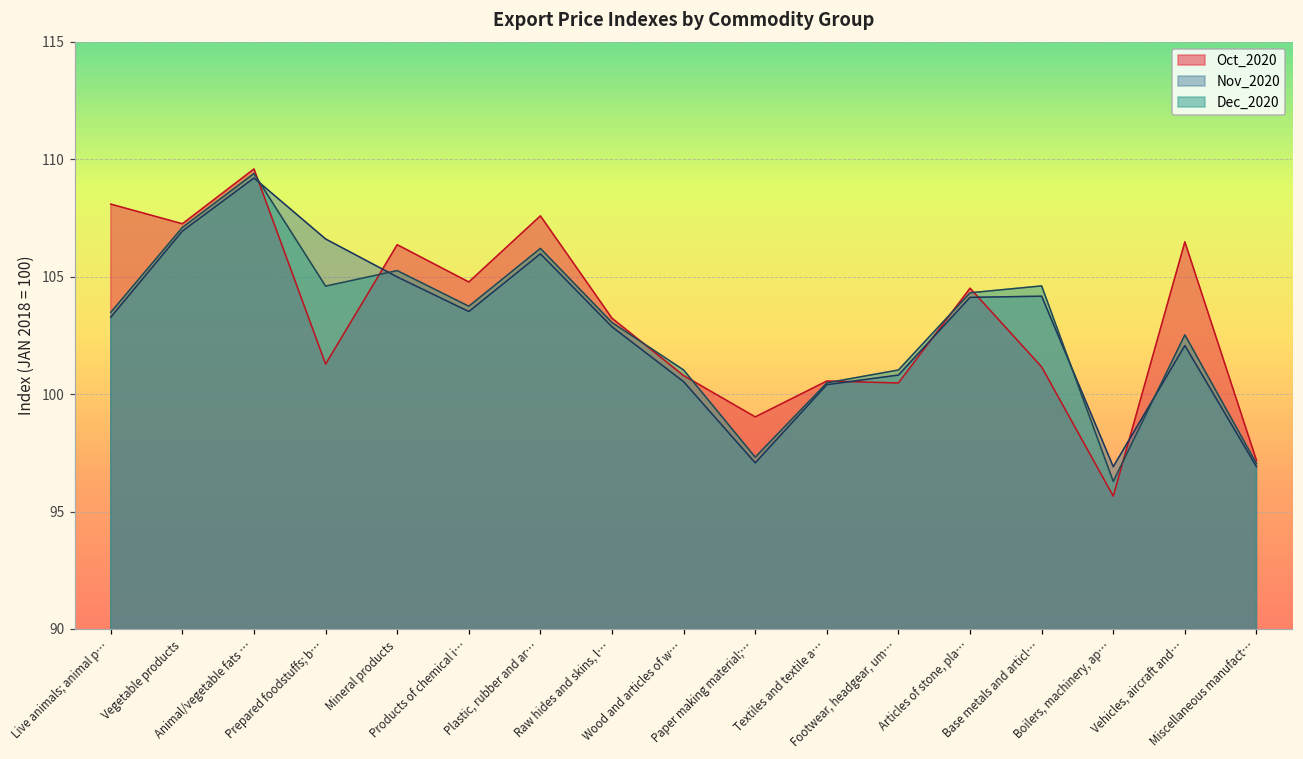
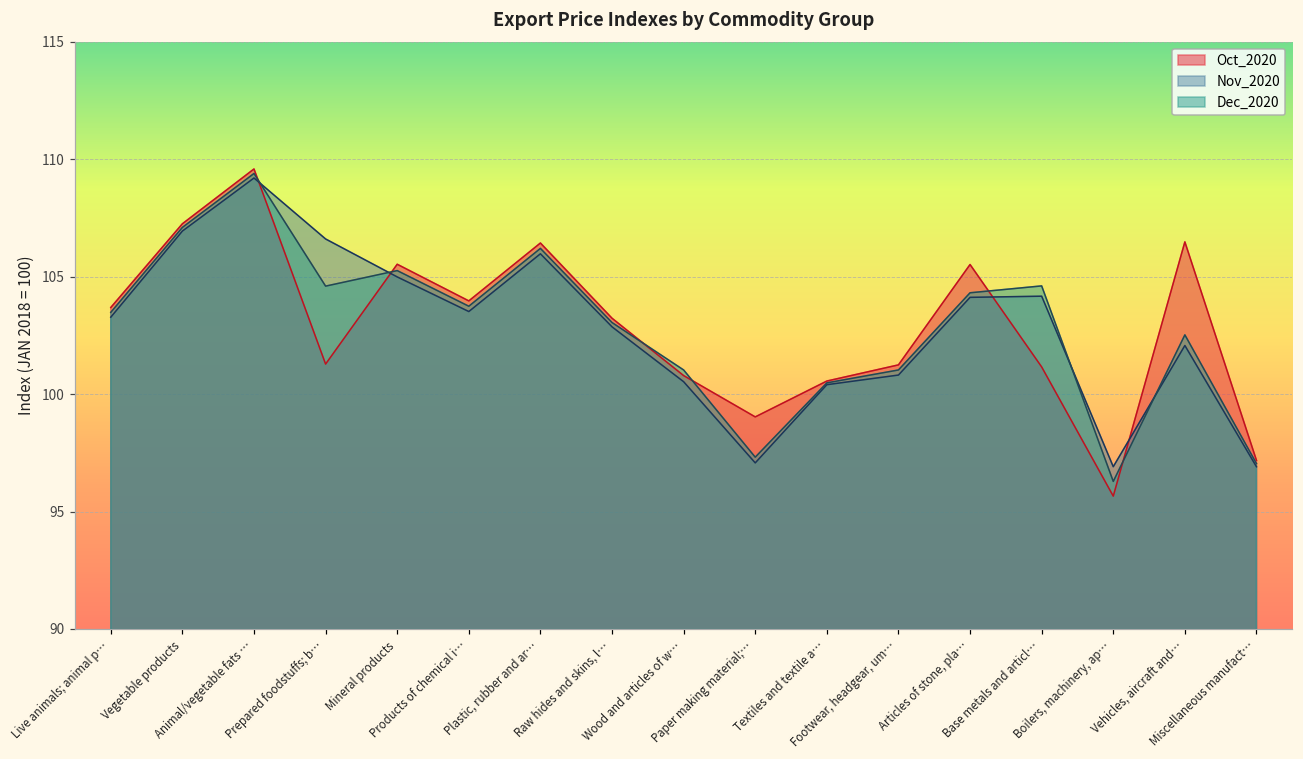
  {
    "Oct_2020": {
-     "Live animals; animal p…": 108.1,
+     "Live animals; animal p…": 103.7,
      "Vegetable products": 107.2,
      "Animal/vegetable fats …": 109.6,
      "Prepared foodstuffs; b…": 101.3,
-     "Mineral products": 106.4,
-     "Products of chemical i…": 104.8,
-     "Plastic, rubber and ar…": 107.6,
+     "Mineral products": 105.5,
+     "Products of chemical i…": 104.0,
+     "Plastic, rubber and ar…": 106.4,
      "Raw hides and skins, l…": 103.2,
      "Wood and articles of w…": 100.8,
      "Paper making material;…": 99.0,
-     "Footwear, headgear, um…": 100.5,
-     "Articles of stone, pla…": 104.5,
+     "Footwear, headgear, um…": 101.2,
+     "Articles of stone, pla…": 105.5,
      "Base metals and articl…": 101.2,
      "Boilers, machinery, ap…": 95.7,
      "Vehicles, aircraft and…": 106.5,
      "Miscellaneous manufact…": 97.2
    }
  }
